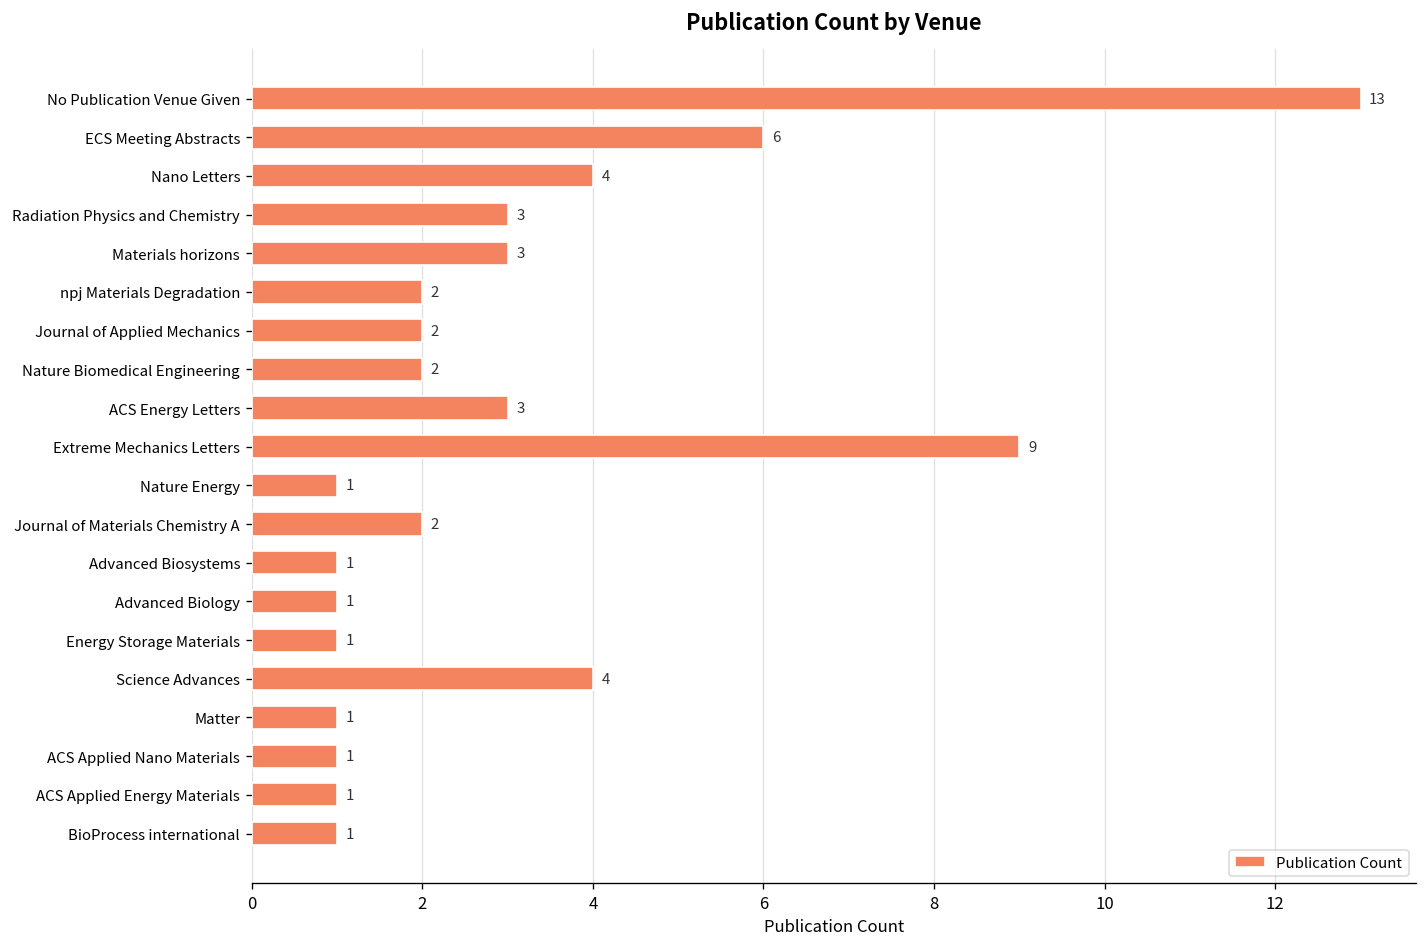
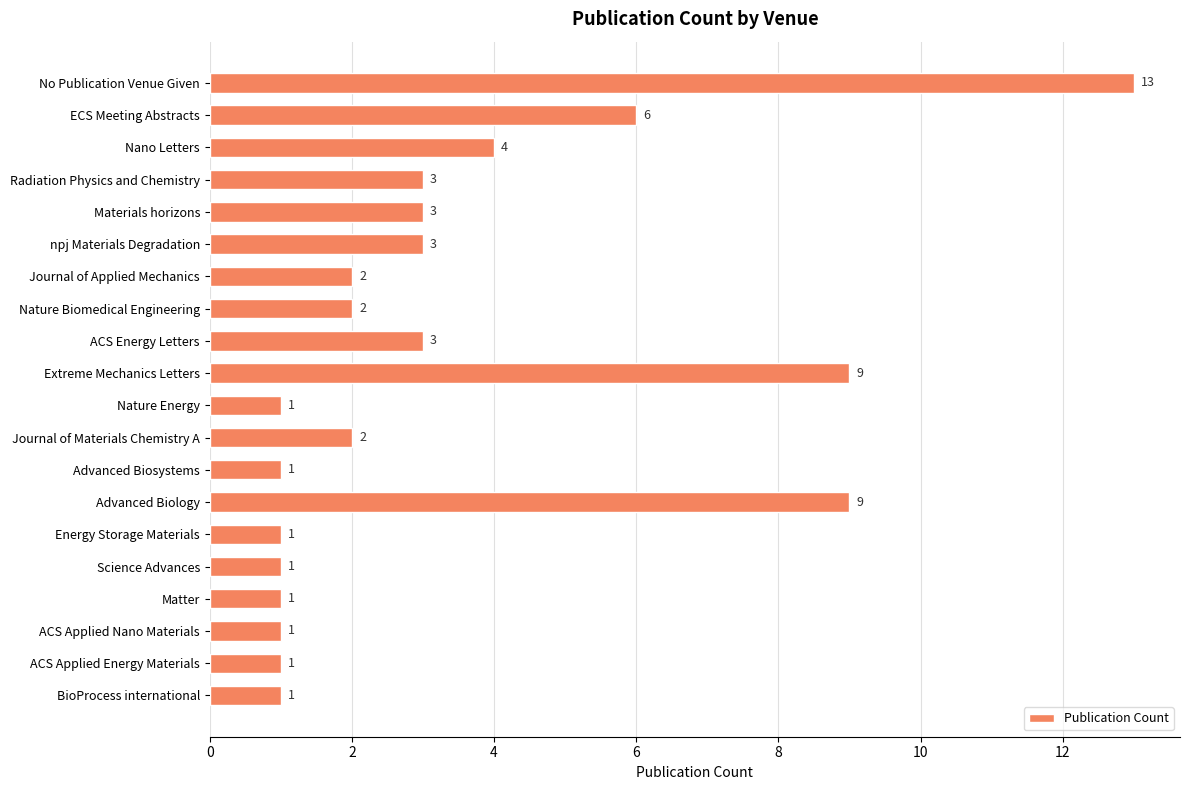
  {
    "No Publication Venue Given": 13,
    "ECS Meeting Abstracts": 6,
    "Nano Letters": 4,
    "Radiation Physics and Chemistry": 3,
    "Materials horizons": 3,
-   "npj Materials Degradation": 2,
+   "npj Materials Degradation": 3,
    "Journal of Applied Mechanics": 2,
    "Nature Biomedical Engineering": 2,
    "ACS Energy Letters": 3,
    "Extreme Mechanics Letters": 9,
    "Nature Energy": 1,
    "Journal of Materials Chemistry A": 2,
    "Advanced Biosystems": 1,
-   "Advanced Biology": 1,
+   "Advanced Biology": 9,
    "Energy Storage Materials": 1,
-   "Science Advances": 4,
+   "Science Advances": 1,
    "Matter": 1,
    "ACS Applied Nano Materials": 1,
    "ACS Applied Energy Materials": 1,
    "BioProcess international": 1
  }
